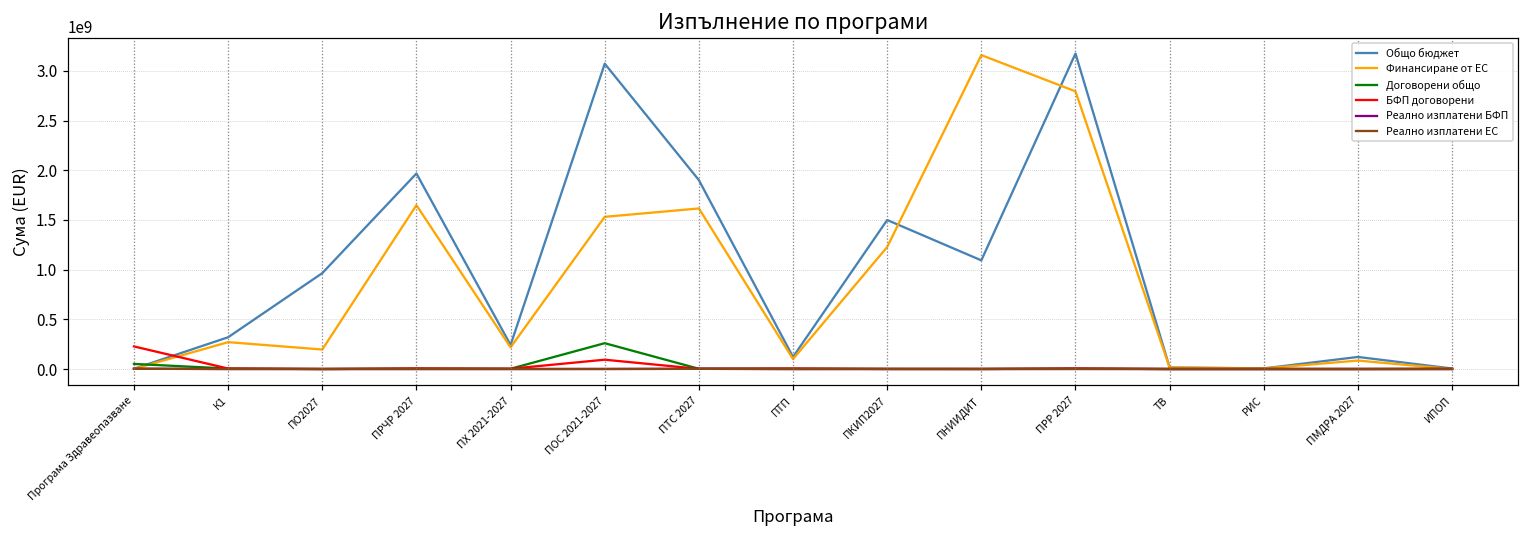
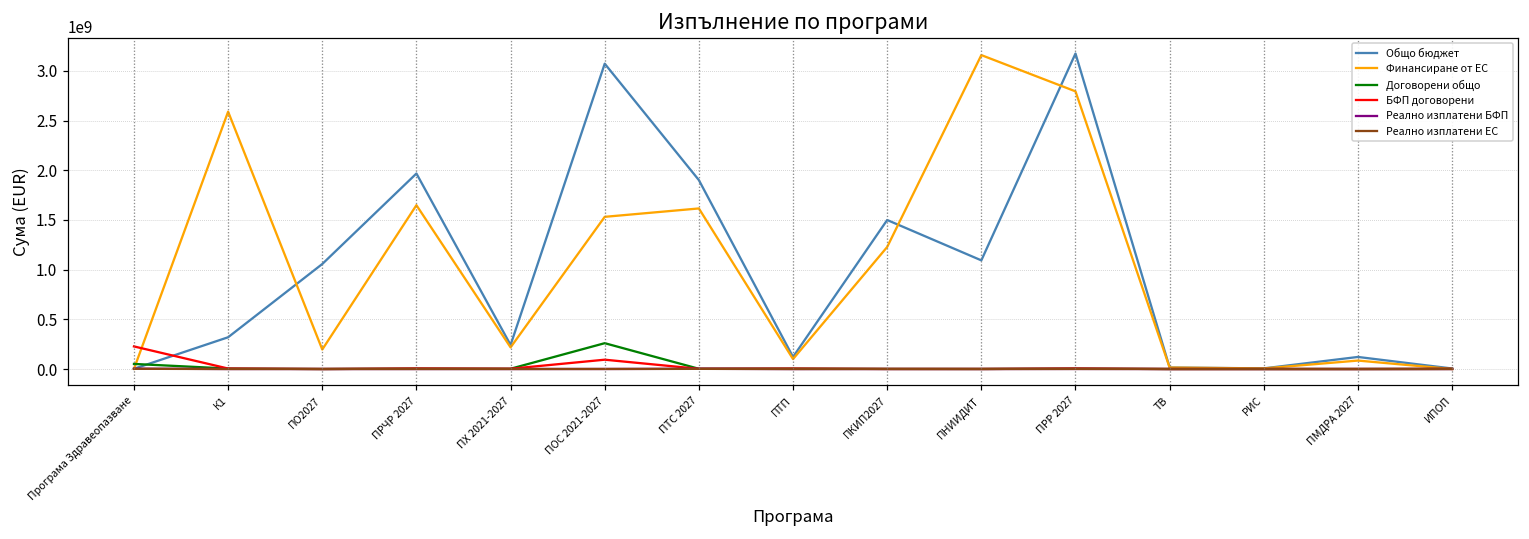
  {
    "Общо бюджет": {
      "К1": 300000000,
-     "ПО2027": 1000000000,
+     "ПО2027": 1100000000,
      "ПРЧР 2027": 2000000000,
      "ПОС 2021-2027": 3100000000,
      "ПТС 2027": 1900000000,
      "ПКИП2027": 1500000000,
      "ПНИИДИТ": 1100000000,
      "ПРР 2027": 3200000000,
      "ПМДРА 2027": 100000000
    },
    "Финансиране от ЕС": {
-     "К1": 300000000,
+     "К1": 2600000000,
      "ПО2027": 200000000,
      "ПРЧР 2027": 1600000000,
      "ПОС 2021-2027": 1500000000,
      "ПТС 2027": 1600000000,
      "ПКИП2027": 1200000000,
      "ПНИИДИТ": 3200000000,
      "ПРР 2027": 2800000000,
      "ПМДРА 2027": 100000000
    },
    "Договорени общо": {
      "Програма Здравеопазване": 100000000,
      "ПОС 2021-2027": 300000000
    },
    "БФП договорени": {
      "Програма Здравеопазване": 200000000,
      "ПОС 2021-2027": 100000000
    },
    "Реално изплатени ЕС": {
      "ПОС 2021-2027": 0
    }
  }
